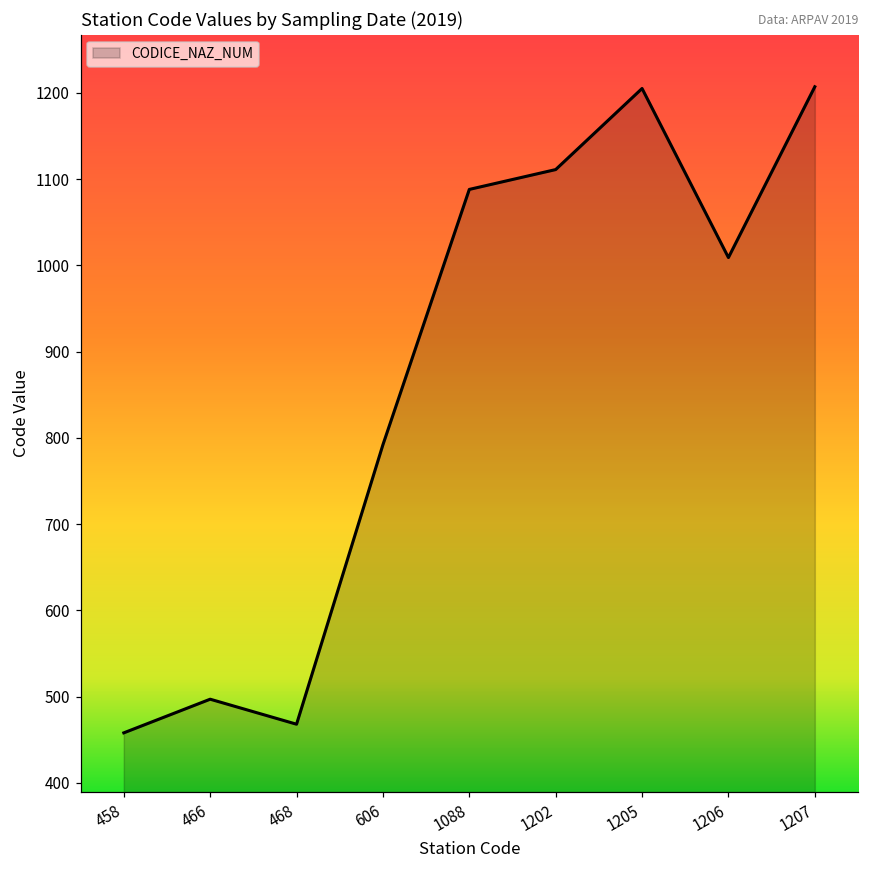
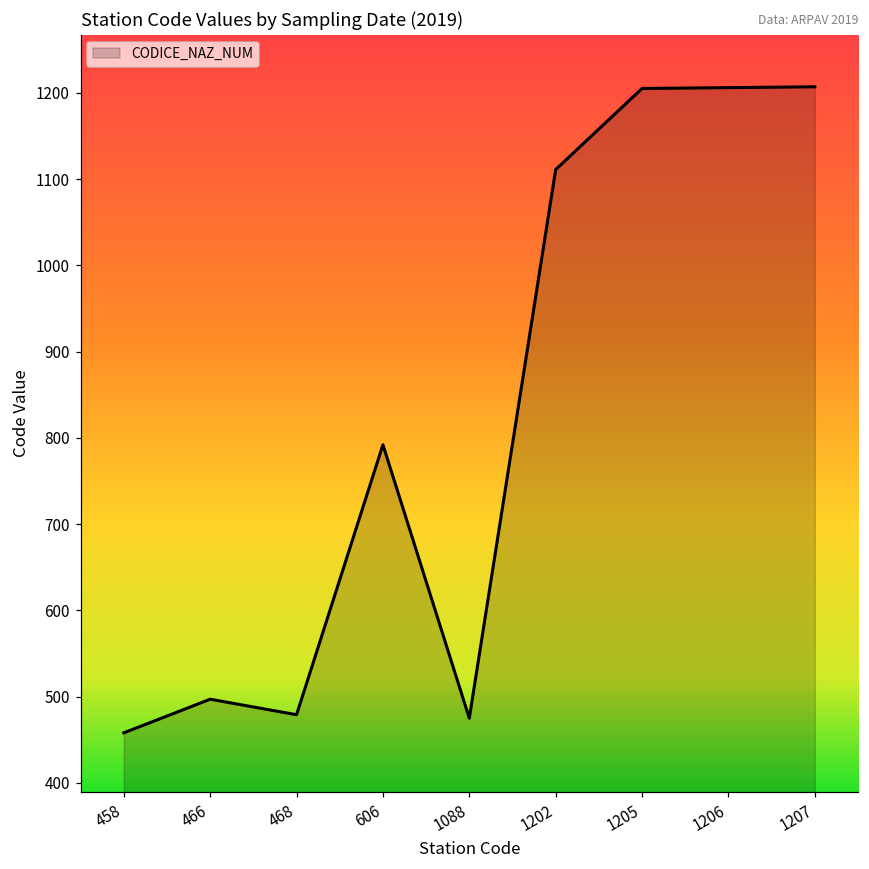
  {
    "458": 460,
    "466": 500,
-   "468": 470,
+   "468": 480,
    "606": 790,
-   "1088": 1090,
+   "1088": 480,
    "1202": 1110,
    "1205": 1210,
-   "1206": 1010,
+   "1206": 1210,
    "1207": 1210
  }
